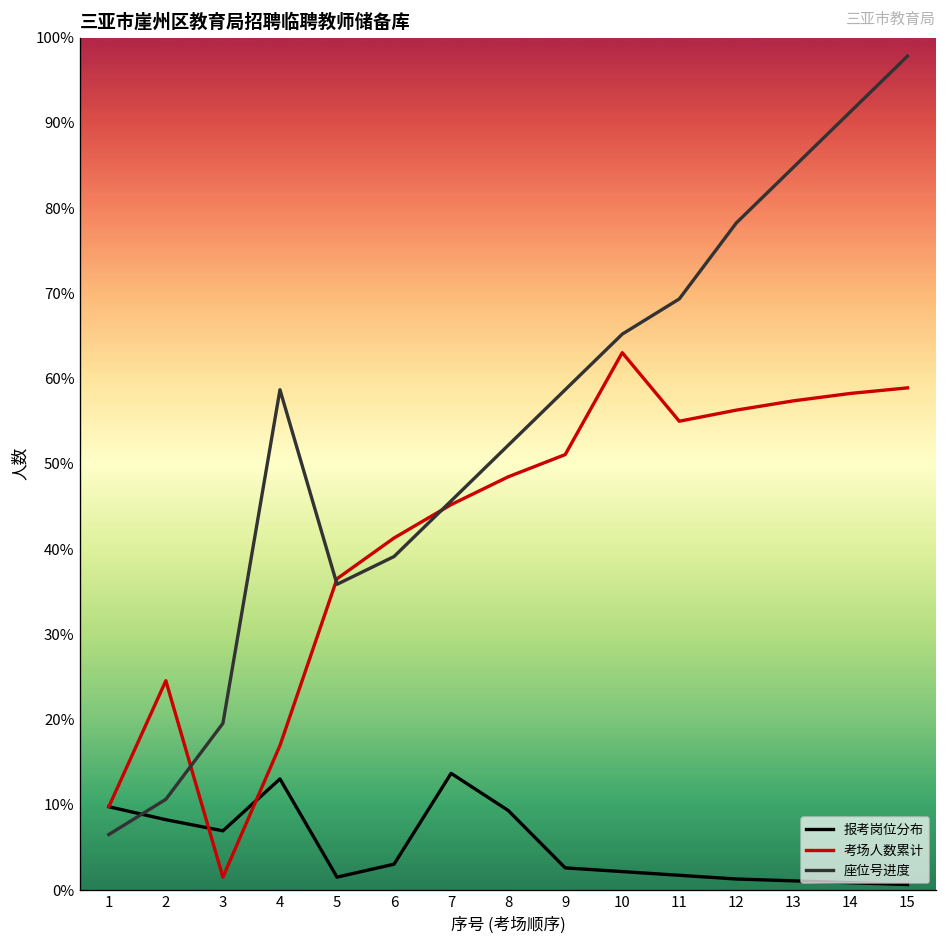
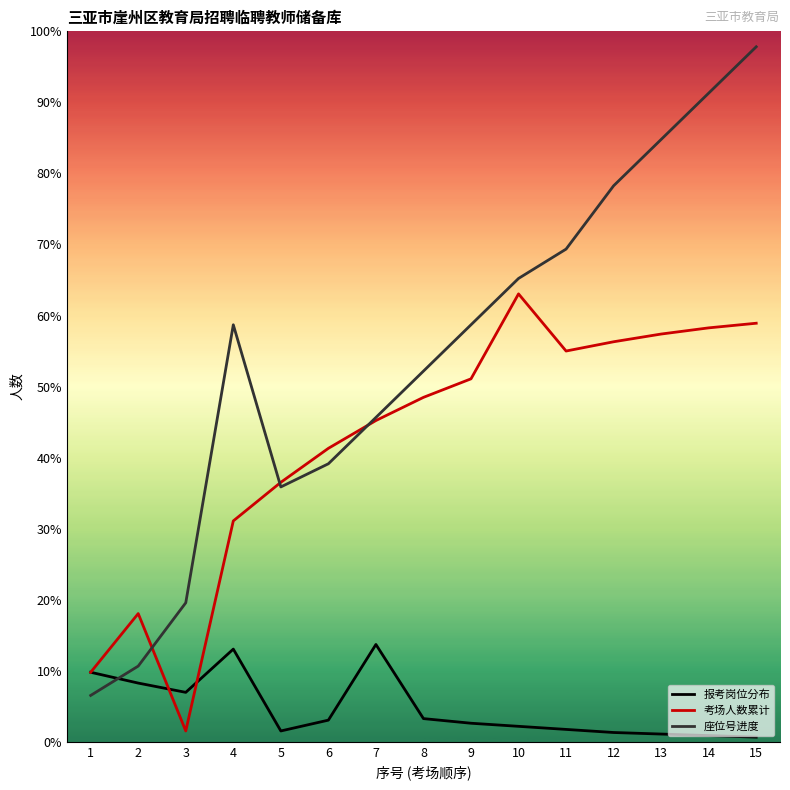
  {
    "报考岗位分布": {
      "2": "8%",
      "3": "7%",
      "4": "13%",
      "5": "2%",
      "6": "3%",
      "7": "14%",
-     "8": "9%",
+     "8": "3%",
      "9": "3%",
      "10": "2%",
      "11": "2%",
      "12": "1%",
      "13": "1%",
      "15": "1%"
    },
    "考场人数累计": {
-     "2": "25%",
+     "2": "18%",
      "3": "2%",
-     "4": "17%",
+     "4": "31%",
      "5": "37%",
      "6": "41%",
      "7": "45%",
      "8": "48%",
      "9": "51%",
      "10": "63%",
      "11": "55%",
      "12": "56%",
      "13": "57%",
      "14": "58%",
      "15": "59%"
    },
    "座位号进度": {
      "1": "7%",
      "2": "11%",
      "3": "20%",
      "4": "59%",
      "5": "36%",
      "6": "39%",
      "7": "46%",
      "8": "52%",
      "9": "59%",
      "10": "65%",
      "11": "69%",
      "12": "78%",
      "13": "85%",
      "14": "91%",
      "15": "98%"
    }
  }
